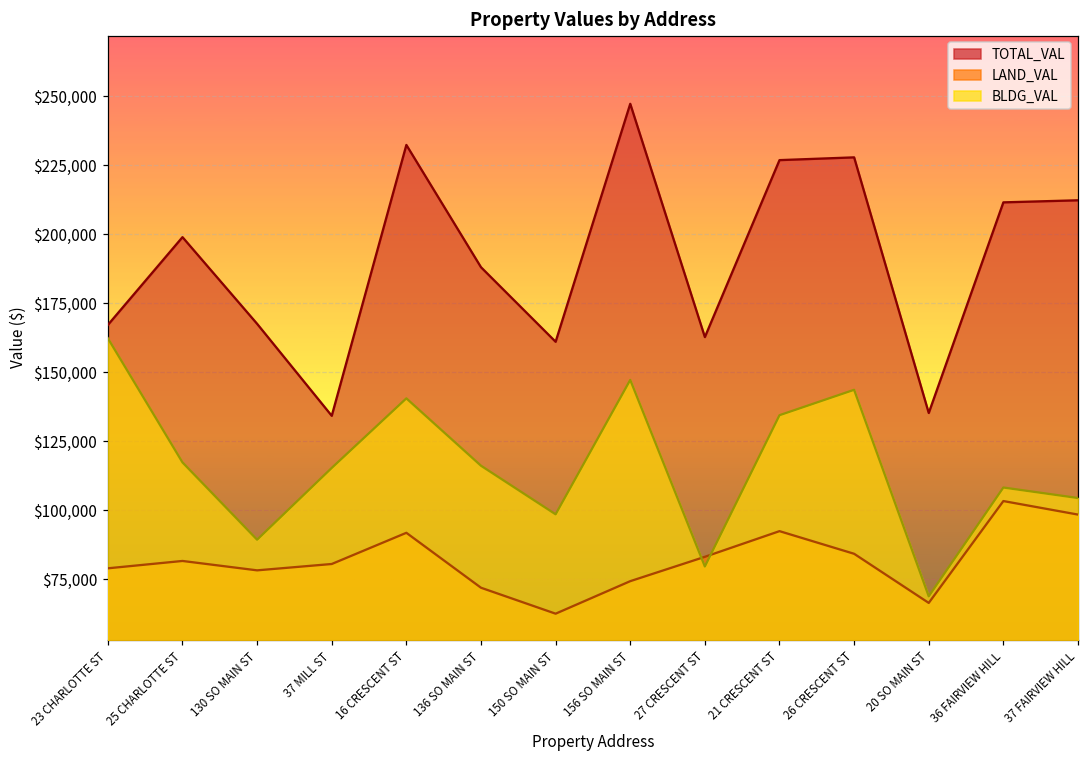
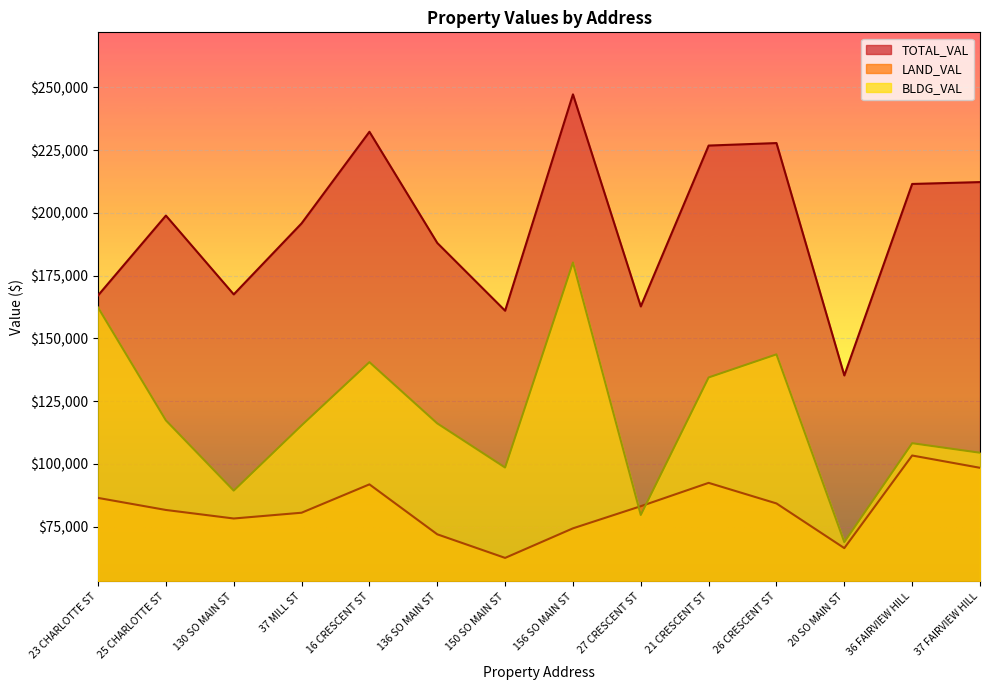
  {
    "TOTAL_VAL": {
      "23 CHARLOTTE ST": "$167,000",
      "25 CHARLOTTE ST": "$199,000",
      "130 SO MAIN ST": "$168,000",
-     "37 MILL ST": "$134,000",
+     "37 MILL ST": "$196,000",
      "16 CRESCENT ST": "$232,000",
      "136 SO MAIN ST": "$188,000",
      "150 SO MAIN ST": "$161,000",
      "156 SO MAIN ST": "$247,000",
      "27 CRESCENT ST": "$163,000",
      "21 CRESCENT ST": "$227,000",
      "26 CRESCENT ST": "$228,000",
      "20 SO MAIN ST": "$135,000",
      "36 FAIRVIEW HILL": "$212,000",
      "37 FAIRVIEW HILL": "$212,000"
    },
    "LAND_VAL": {
-     "23 CHARLOTTE ST": "$79,000",
+     "23 CHARLOTTE ST": "$86,000",
      "25 CHARLOTTE ST": "$82,000",
      "130 SO MAIN ST": "$78,000",
      "37 MILL ST": "$81,000",
      "16 CRESCENT ST": "$92,000",
      "136 SO MAIN ST": "$72,000",
      "150 SO MAIN ST": "$63,000",
      "156 SO MAIN ST": "$74,000",
      "27 CRESCENT ST": "$83,000",
      "21 CRESCENT ST": "$92,000",
      "26 CRESCENT ST": "$84,000",
      "20 SO MAIN ST": "$66,000",
      "36 FAIRVIEW HILL": "$103,000",
      "37 FAIRVIEW HILL": "$98,000"
    },
    "BLDG_VAL": {
      "23 CHARLOTTE ST": "$162,000",
      "25 CHARLOTTE ST": "$117,000",
      "130 SO MAIN ST": "$89,000",
      "37 MILL ST": "$115,000",
      "16 CRESCENT ST": "$141,000",
      "136 SO MAIN ST": "$116,000",
      "150 SO MAIN ST": "$99,000",
-     "156 SO MAIN ST": "$147,000",
+     "156 SO MAIN ST": "$180,000",
      "27 CRESCENT ST": "$80,000",
      "21 CRESCENT ST": "$134,000",
      "26 CRESCENT ST": "$144,000",
      "20 SO MAIN ST": "$69,000",
      "36 FAIRVIEW HILL": "$108,000",
      "37 FAIRVIEW HILL": "$104,000"
    }
  }
